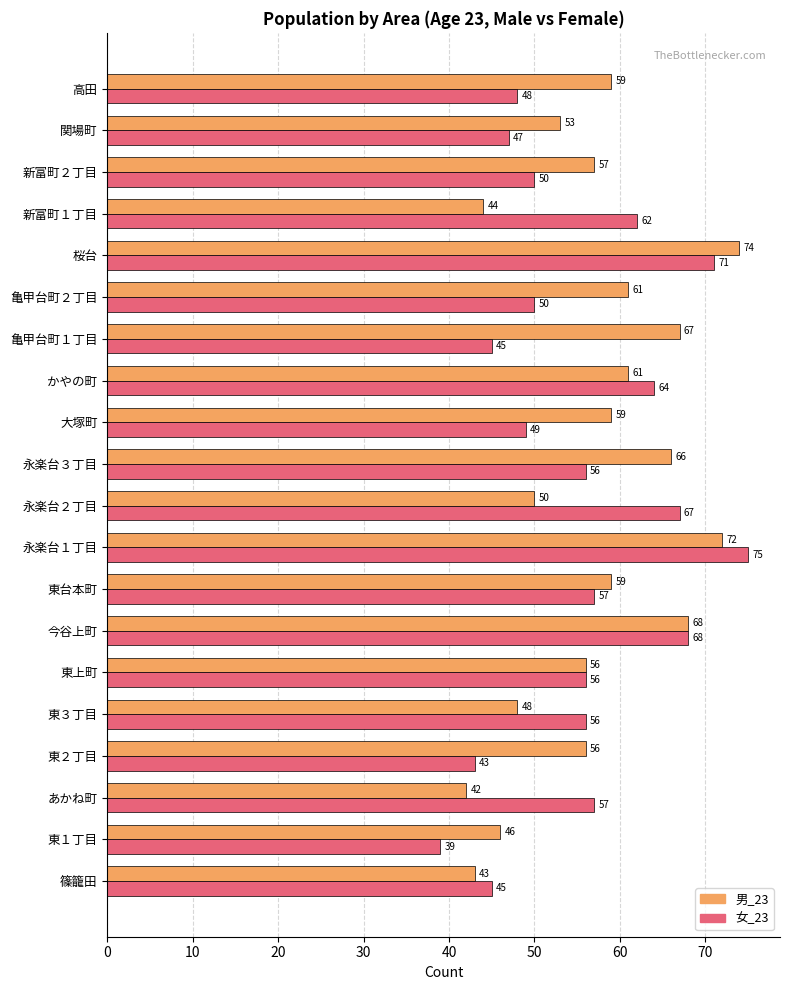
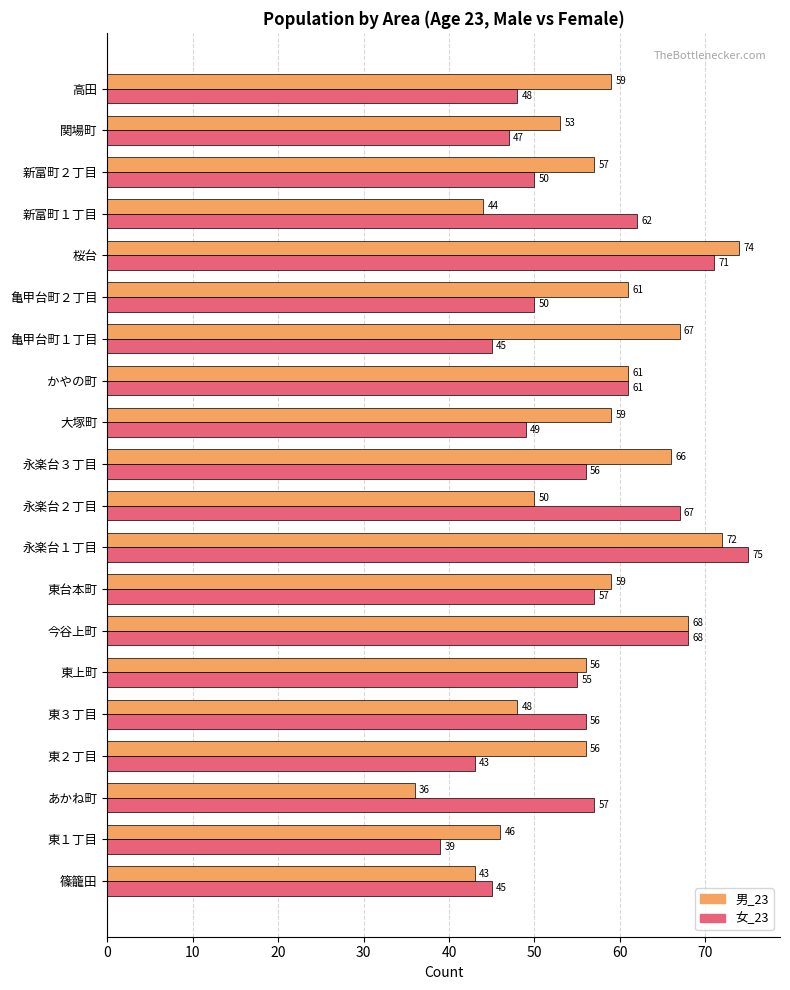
  {
    "男_23": {
      "高田": 59,
      "関場町": 53,
      "新富町２丁目": 57,
      "新富町１丁目": 44,
      "桜台": 74,
      "亀甲台町２丁目": 61,
      "亀甲台町１丁目": 67,
      "かやの町": 61,
      "大塚町": 59,
      "永楽台３丁目": 66,
      "永楽台２丁目": 50,
      "永楽台１丁目": 72,
      "東台本町": 59,
      "今谷上町": 68,
      "東上町": 56,
      "東３丁目": 48,
      "東２丁目": 56,
-     "あかね町": 42,
+     "あかね町": 36,
      "東１丁目": 46,
      "篠籠田": 43
    },
    "女_23": {
      "高田": 48,
      "関場町": 47,
      "新富町２丁目": 50,
      "新富町１丁目": 62,
      "桜台": 71,
      "亀甲台町２丁目": 50,
      "亀甲台町１丁目": 45,
-     "かやの町": 64,
+     "かやの町": 61,
      "大塚町": 49,
      "永楽台３丁目": 56,
      "永楽台２丁目": 67,
      "永楽台１丁目": 75,
      "東台本町": 57,
      "今谷上町": 68,
-     "東上町": 56,
+     "東上町": 55,
      "東３丁目": 56,
      "東２丁目": 43,
      "あかね町": 57,
      "東１丁目": 39,
      "篠籠田": 45
    }
  }
